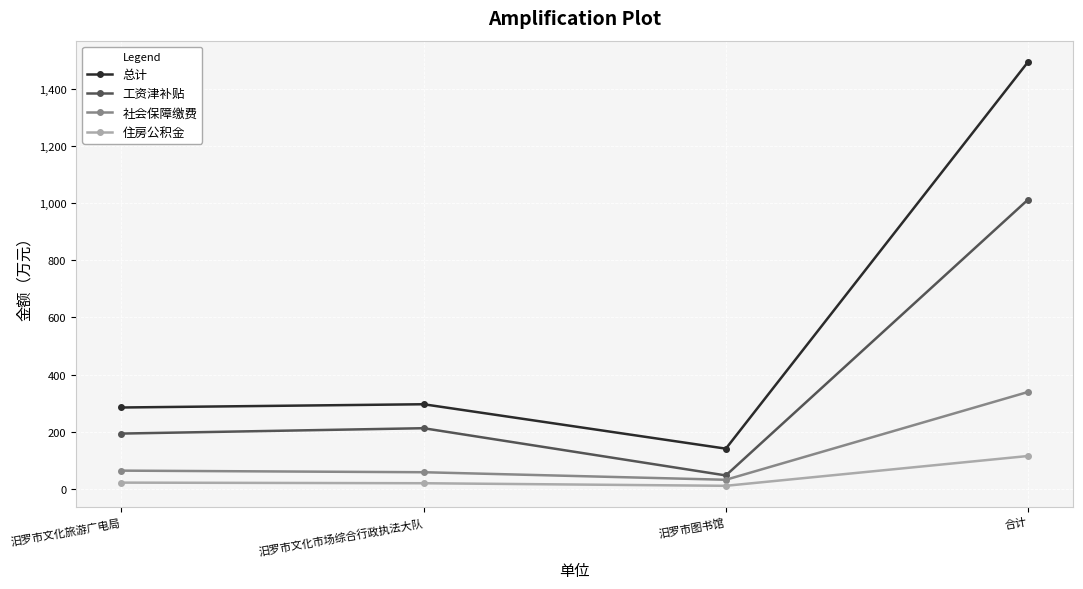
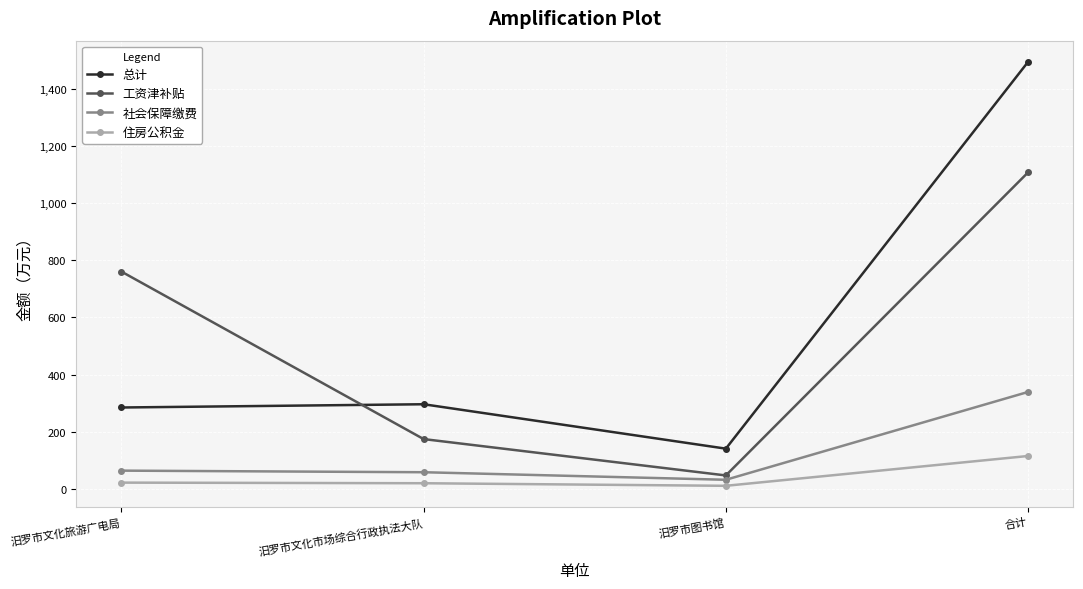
  {
    "总计": {
      "汨罗市文化旅游广电局": "280",
      "汨罗市文化市场综合行政执法大队": "300",
      "汨罗市图书馆": "140",
      "合计": "1,490"
    },
    "工资津补贴": {
-     "汨罗市文化旅游广电局": "190",
-     "汨罗市文化市场综合行政执法大队": "210",
+     "汨罗市文化旅游广电局": "760",
+     "汨罗市文化市场综合行政执法大队": "170",
      "汨罗市图书馆": "50",
-     "合计": "1,010"
+     "合计": "1,110"
    }
  }
